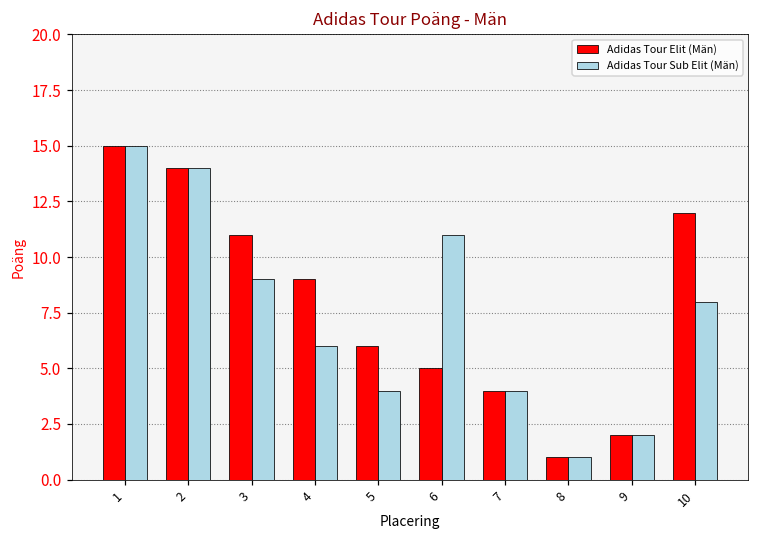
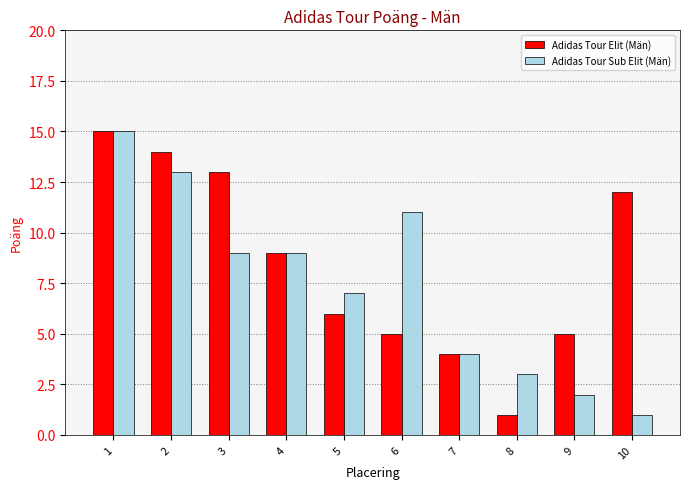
  {
    "Adidas Tour Elit (Män)": {
      "1": 15,
      "2": 14,
-     "3": 11,
+     "3": 13,
      "4": 9,
      "5": 6,
      "6": 5,
      "7": 4,
      "8": 1,
-     "9": 2,
+     "9": 5,
      "10": 12
    },
    "Adidas Tour Sub Elit (Män)": {
      "1": 15,
-     "2": 14,
+     "2": 13,
      "3": 9,
-     "4": 6,
-     "5": 4,
+     "4": 9,
+     "5": 7,
      "6": 11,
      "7": 4,
-     "8": 1,
+     "8": 3,
      "9": 2,
-     "10": 8
+     "10": 1
    }
  }
